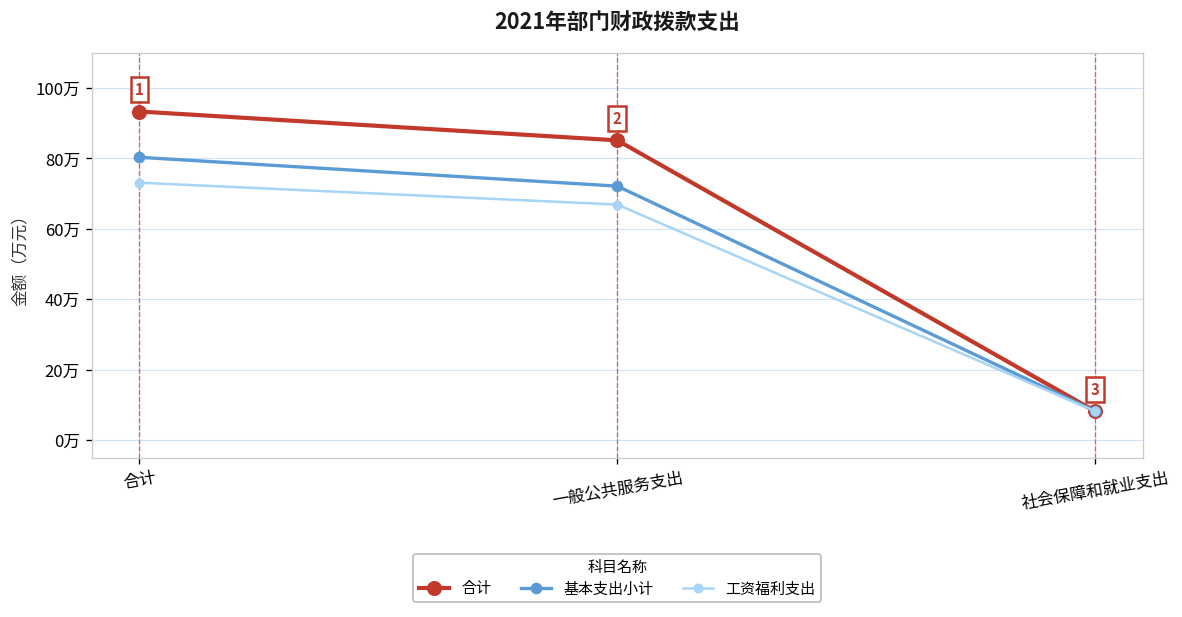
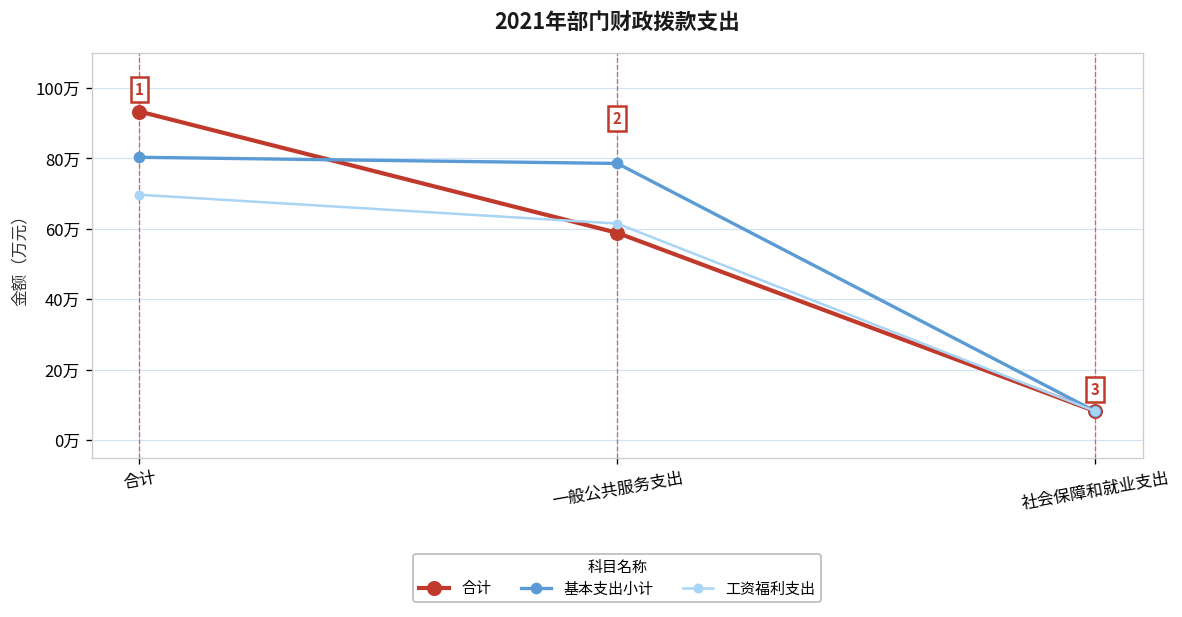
  {
    "合计": {
-     "一般公共服务支出": "85万"
+     "一般公共服务支出": "59万"
    },
    "基本支出小计": {
      "合计": "80万",
-     "一般公共服务支出": "72万"
+     "一般公共服务支出": "79万"
    },
    "工资福利支出": {
-     "合计": "73万",
-     "一般公共服务支出": "67万"
+     "合计": "70万",
+     "一般公共服务支出": "62万"
    }
  }
